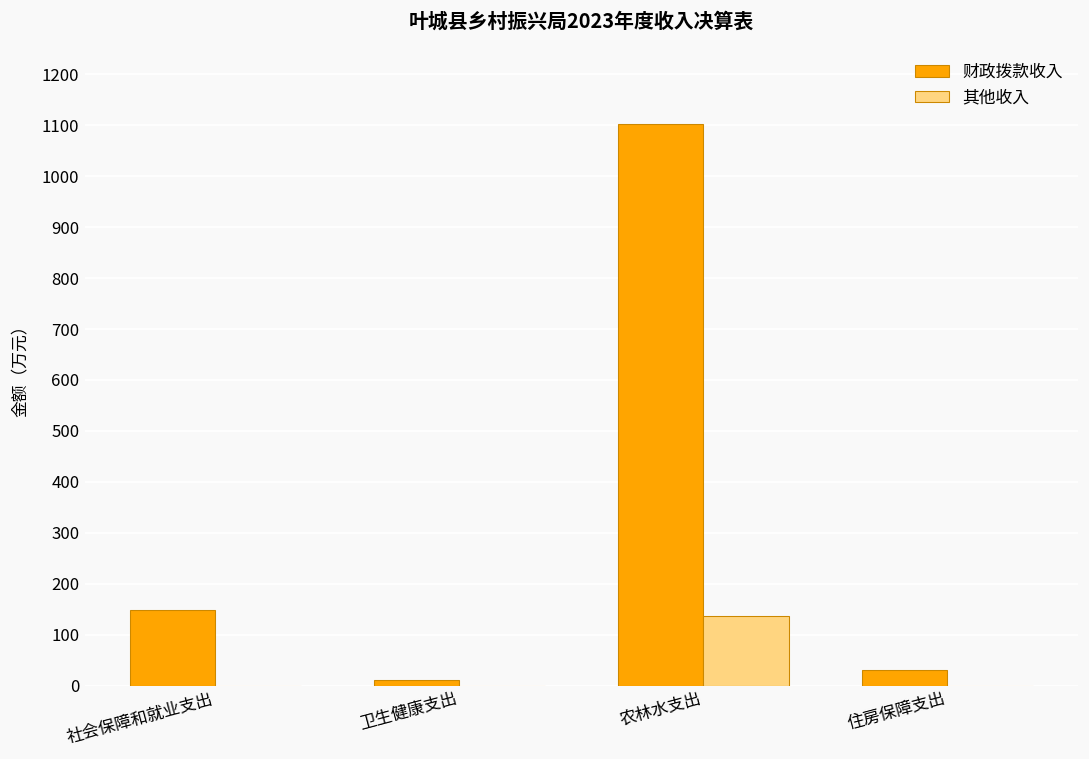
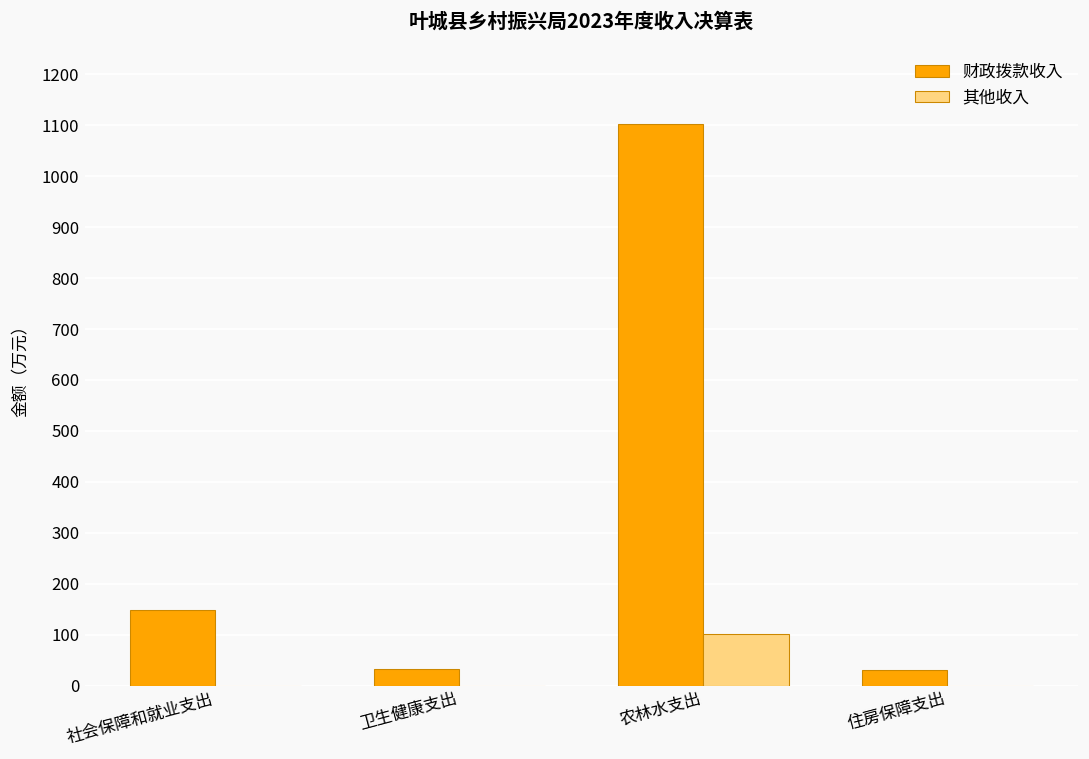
  {
    "财政拨款收入": {
      "社会保障和就业支出": 150,
-     "卫生健康支出": 10,
+     "卫生健康支出": 30,
      "农林水支出": 1100,
      "住房保障支出": 30
    },
    "其他收入": {
      "社会保障和就业支出": 0,
      "卫生健康支出": 0,
-     "农林水支出": 140,
+     "农林水支出": 100,
      "住房保障支出": 0
    }
  }
